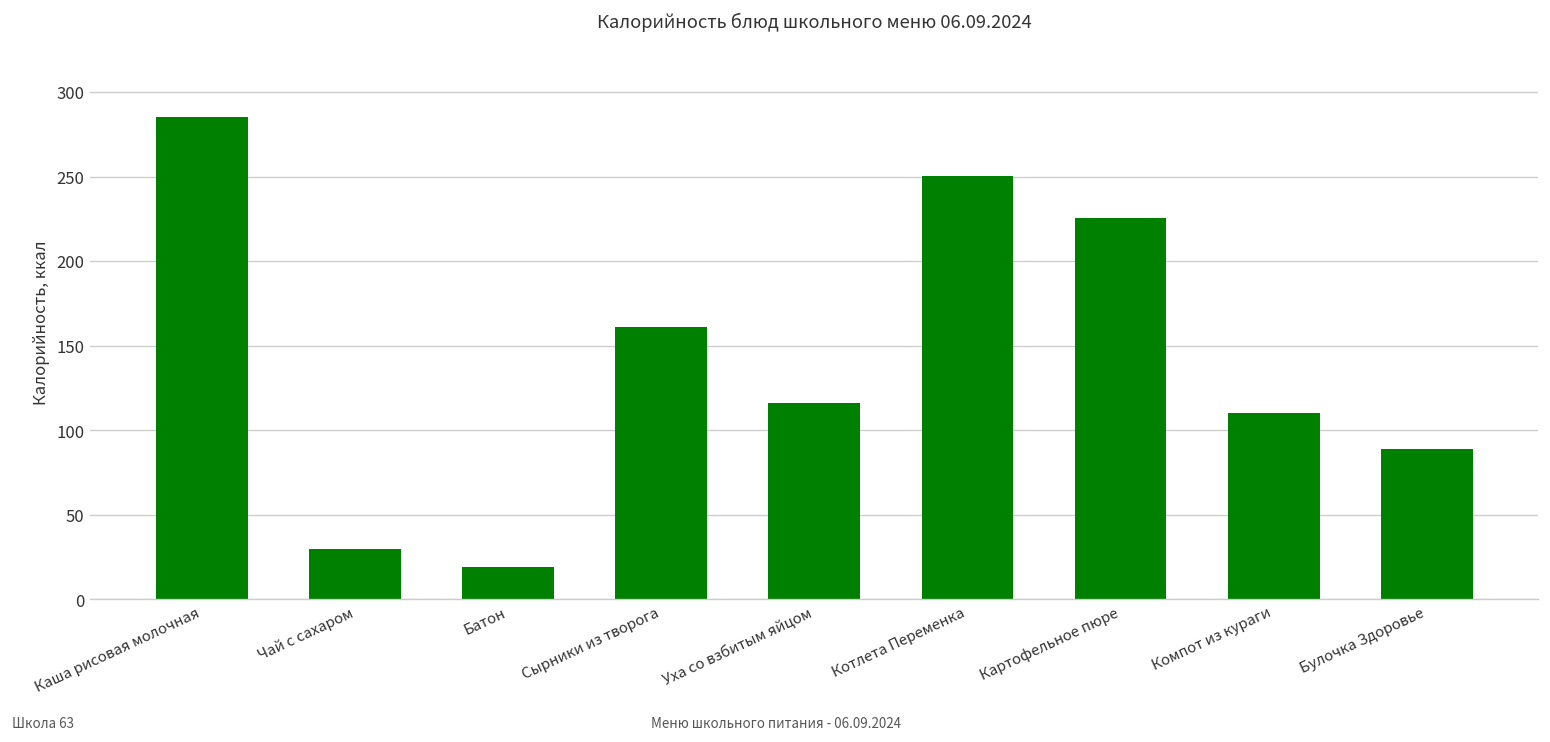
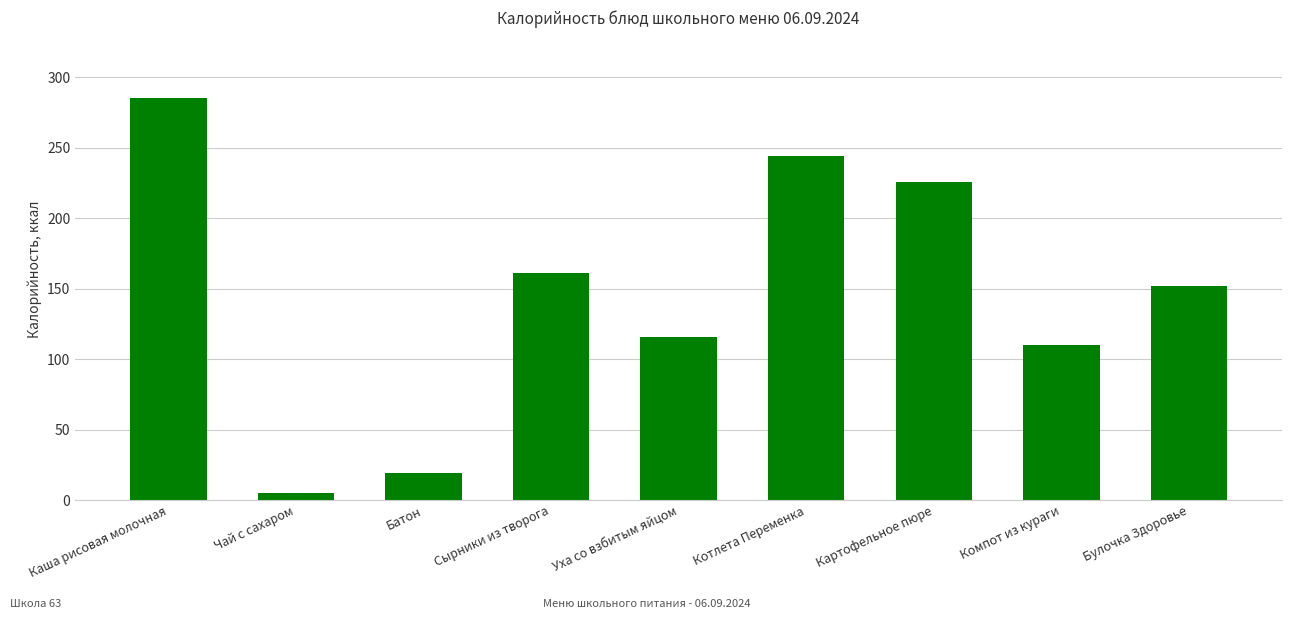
  {
    "Каша рисовая молочная": 285,
-   "Чай с сахаром": 30,
+   "Чай с сахаром": 5,
    "Батон": 19,
    "Сырники из творога": 161,
    "Уха со взбитым яйцом": 116,
-   "Котлета Переменка": 251,
+   "Котлета Переменка": 244,
    "Картофельное пюре": 225,
    "Компот из кураги": 110,
-   "Булочка Здоровье": 89
+   "Булочка Здоровье": 152
  }
